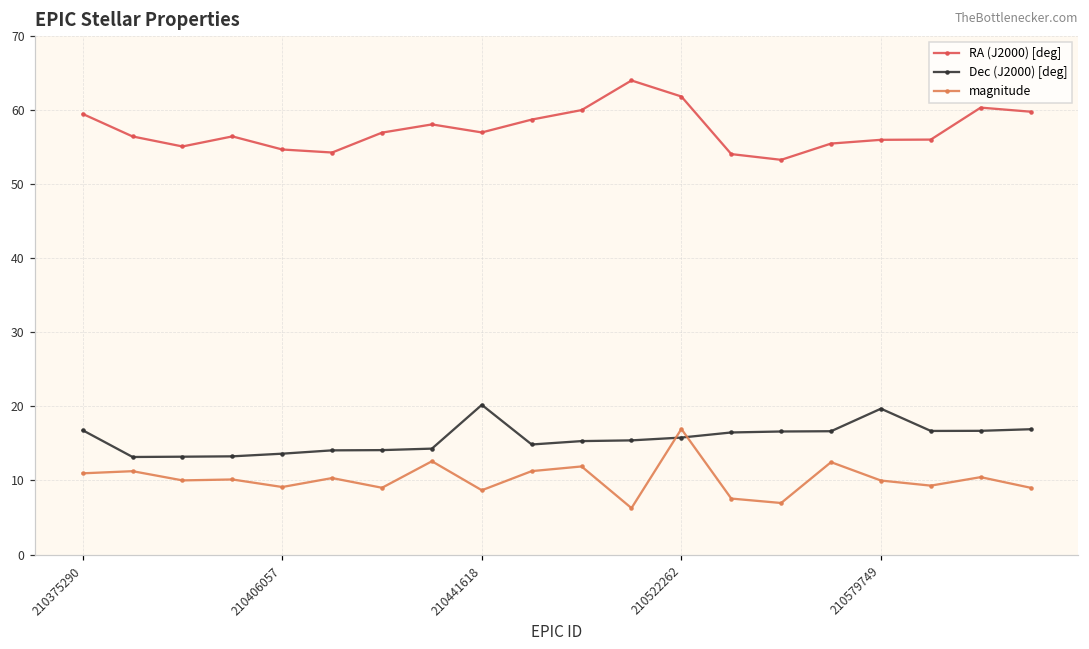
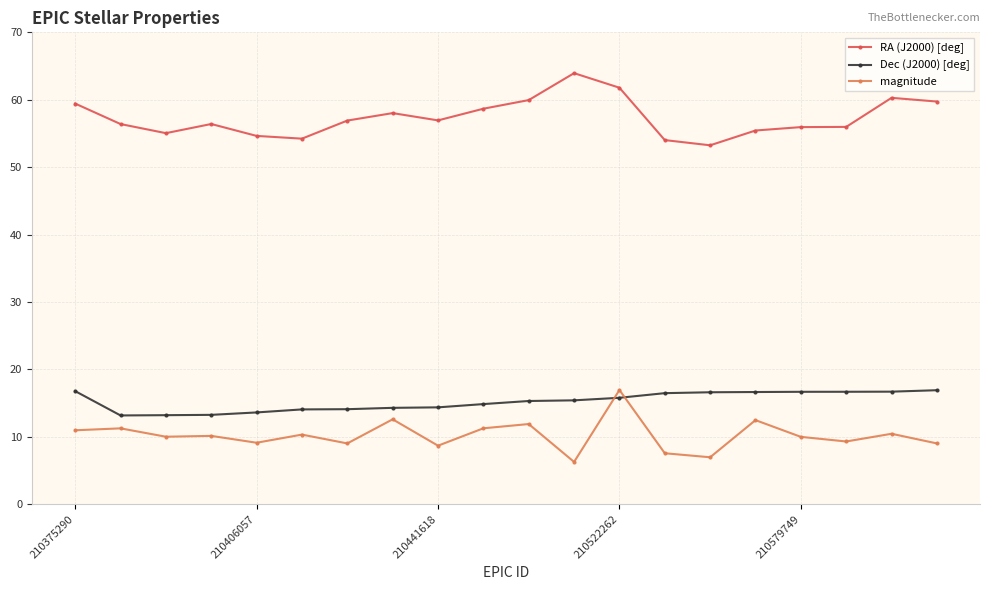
  {
    "Dec (J2000) [deg]": {
      "210375290": 17,
      "210406057": 14,
-     "210441618": 20,
+     "210441618": 14,
      "210522262": 16,
-     "210579749": 20
+     "210579749": 17
    }
  }
